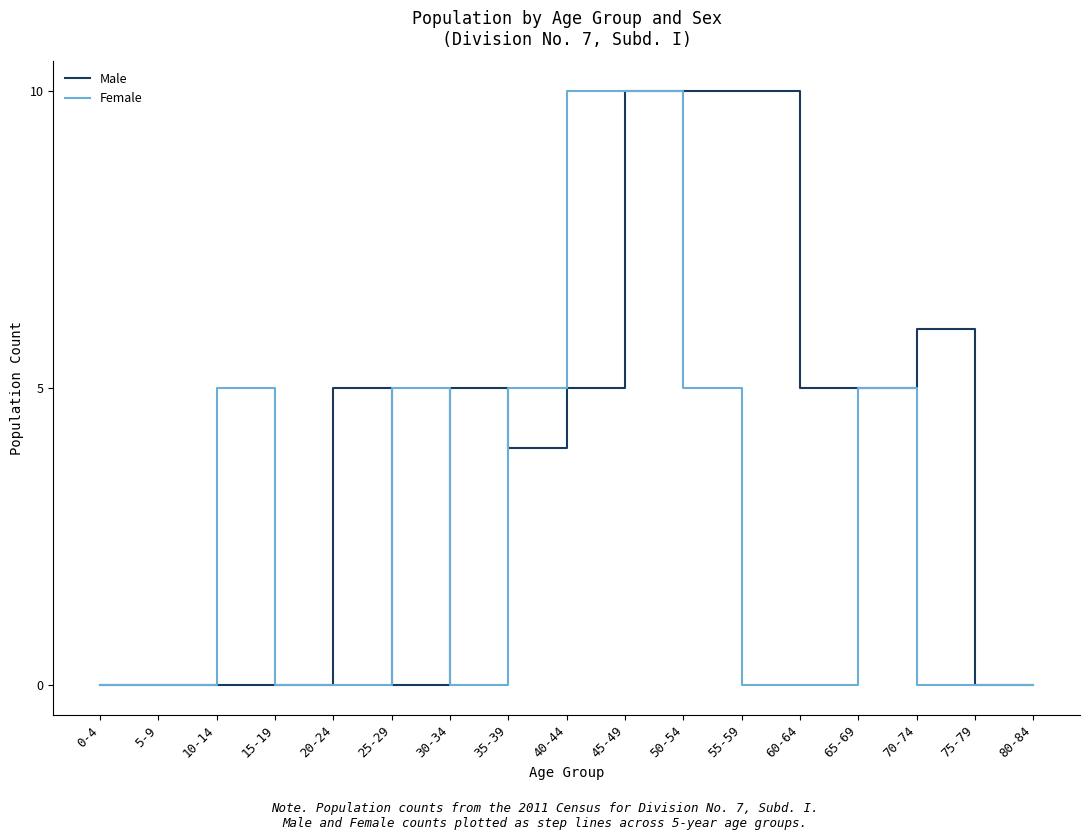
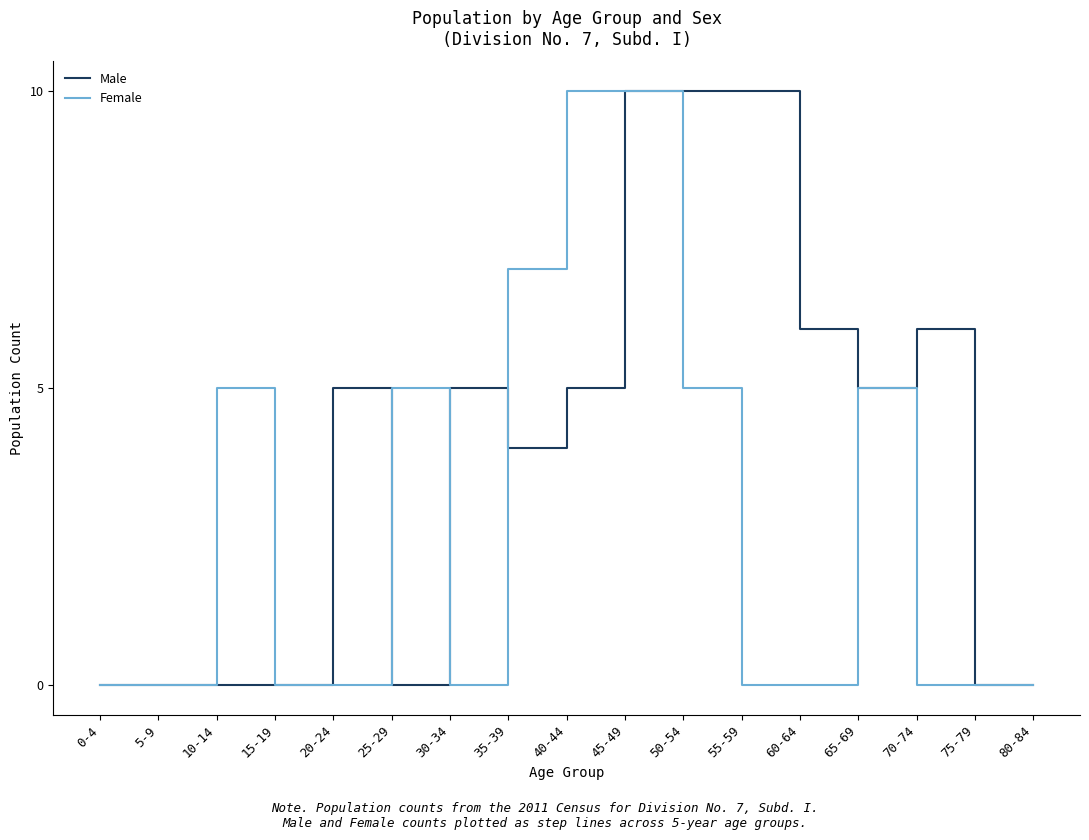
  {
    "Male": {
      "10-14": 0,
      "20-24": 5,
      "25-29": 0,
      "30-34": 5,
      "35-39": 4,
      "40-44": 5,
      "50-54": 10,
      "55-59": 10,
-     "60-64": 5,
+     "60-64": 6,
      "70-74": 6
    },
    "Female": {
      "10-14": 5,
      "20-24": 0,
      "25-29": 5,
      "30-34": 0,
-     "35-39": 5,
+     "35-39": 7,
      "40-44": 10,
      "50-54": 5,
      "55-59": 0,
      "60-64": 0,
      "70-74": 0
    }
  }
